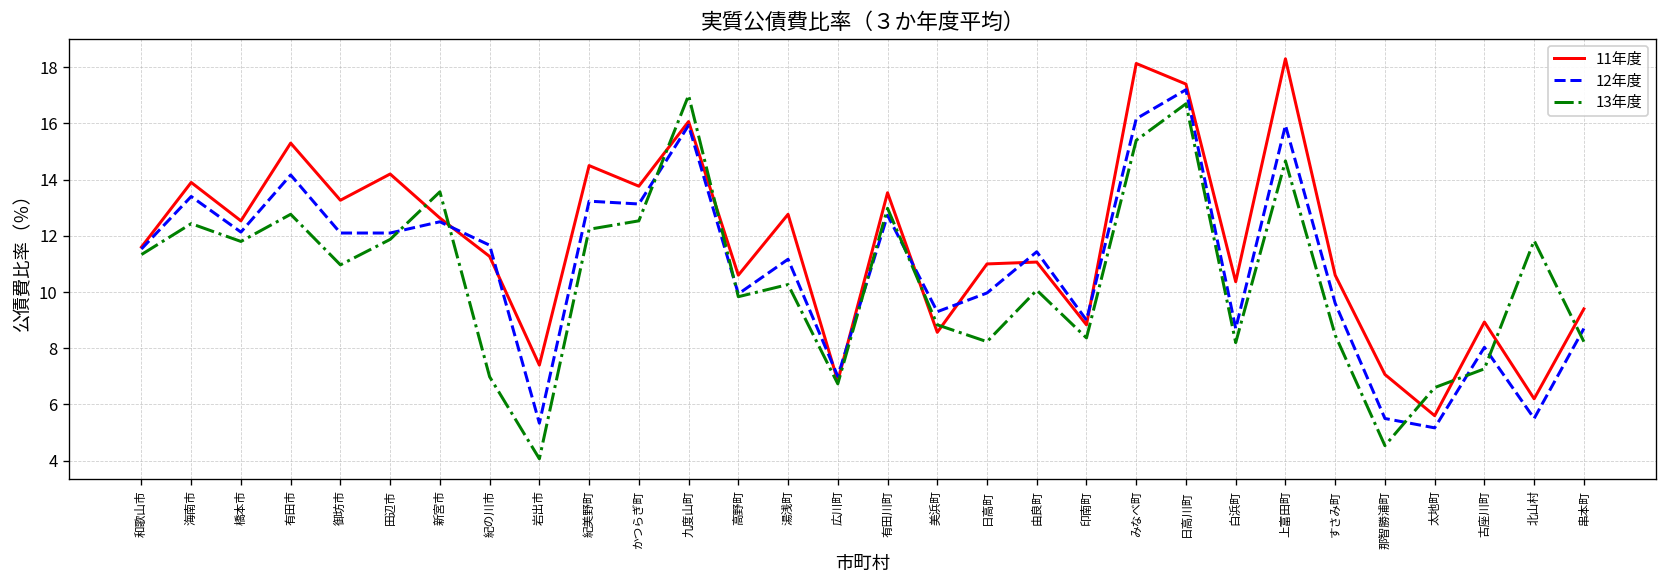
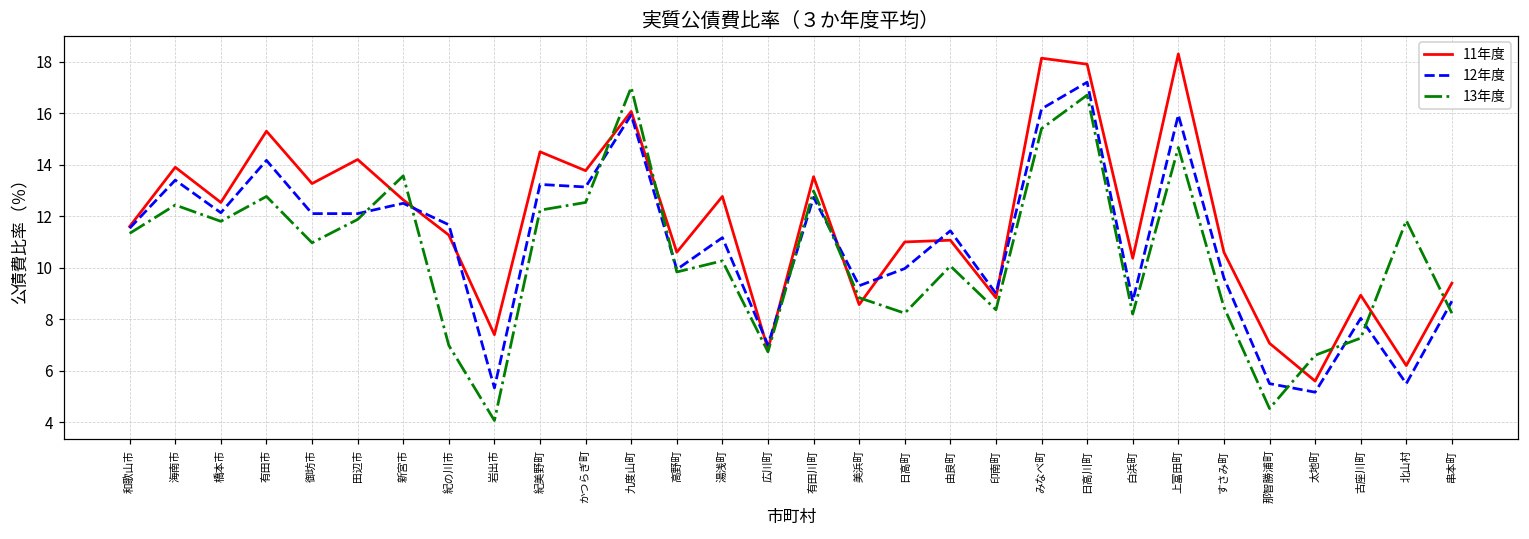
  {
    "11年度": {
      "海南市": 13.9,
      "橋本市": 12.5,
      "有田市": 15.3,
      "御坊市": 13.3,
      "田辺市": 14.2,
      "新宮市": 12.6,
      "紀の川市": 11.3,
      "岩出市": 7.4,
      "紀美野町": 14.5,
      "かつらぎ町": 13.8,
      "九度山町": 16.1,
      "高野町": 10.6,
      "湯浅町": 12.8,
      "有田川町": 13.5,
      "美浜町": 8.6,
      "日高町": 11.0,
      "由良町": 11.1,
      "印南町": 8.8,
      "みなべ町": 18.1,
-     "日高川町": 17.4,
+     "日高川町": 17.9,
      "白浜町": 10.4,
      "上富田町": 18.3,
      "すさみ町": 10.6,
      "那智勝浦町": 7.1,
      "太地町": 5.6,
      "古座川町": 8.9,
      "北山村": 6.2,
      "串本町": 9.4
    },
    "12年度": {
      "海南市": 13.4,
      "橋本市": 12.1,
      "有田市": 14.2,
      "御坊市": 12.1,
      "田辺市": 12.1,
      "新宮市": 12.5,
      "紀の川市": 11.7,
      "岩出市": 5.3,
      "紀美野町": 13.2,
      "かつらぎ町": 13.1,
      "九度山町": 15.9,
      "湯浅町": 11.2,
      "広川町": 7.0,
      "有田川町": 12.7,
      "美浜町": 9.3,
      "日高町": 10.0,
      "由良町": 11.4,
      "印南町": 9.0,
      "みなべ町": 16.2,
      "日高川町": 17.2,
      "白浜町": 8.7,
      "上富田町": 15.9,
      "すさみ町": 9.6,
      "那智勝浦町": 5.5,
      "太地町": 5.2,
      "古座川町": 8.0,
      "北山村": 5.5,
      "串本町": 8.7
    },
    "13年度": {
      "和歌山市": 11.3,
      "海南市": 12.4,
      "橋本市": 11.8,
      "有田市": 12.8,
      "御坊市": 11.0,
      "田辺市": 11.9,
      "新宮市": 13.6,
      "紀の川市": 7.0,
      "岩出市": 4.1,
      "紀美野町": 12.2,
      "かつらぎ町": 12.5,
      "九度山町": 17.0,
      "湯浅町": 10.3,
      "有田川町": 13.0,
      "美浜町": 8.8,
      "日高町": 8.2,
      "由良町": 10.1,
      "印南町": 8.4,
      "みなべ町": 15.4,
      "日高川町": 16.7,
      "白浜町": 8.2,
      "上富田町": 14.7,
      "すさみ町": 8.5,
      "那智勝浦町": 4.5,
      "太地町": 6.6,
      "古座川町": 7.3,
      "北山村": 11.8,
      "串本町": 8.2
    }
  }
